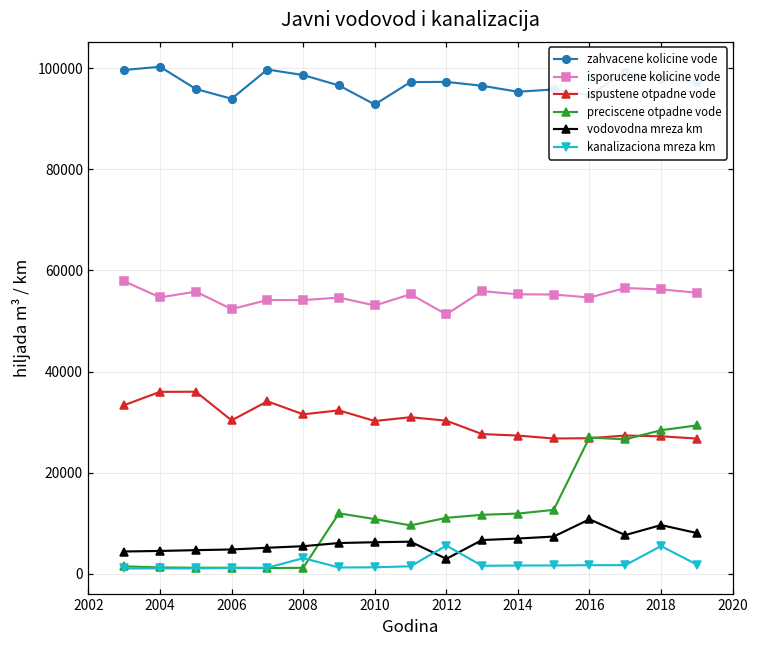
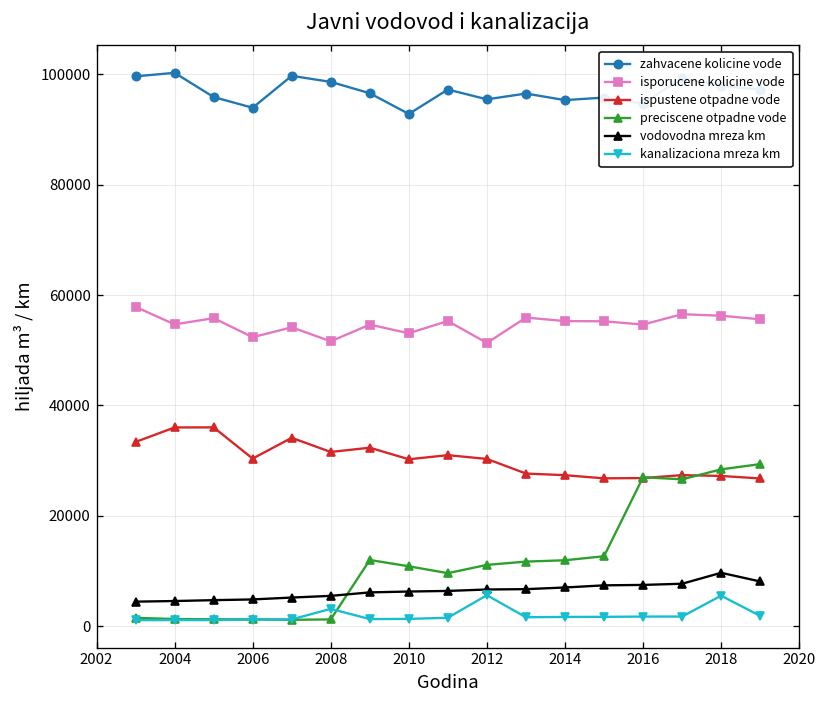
  {
    "zahvacene kolicine vode": {
      "2004": 100000,
      "2006": 94000,
      "2008": 99000,
      "2010": 93000,
-     "2012": 97000,
+     "2012": 95000,
      "2014": 95000
    },
    "isporucene kolicine vode": {
      "2004": 55000,
      "2006": 52000,
-     "2008": 54000,
+     "2008": 52000,
      "2010": 53000,
      "2012": 51000,
      "2014": 55000,
      "2016": 55000,
      "2018": 56000
    },
    "ispustene otpadne vode": {
      "2004": 36000,
      "2006": 30000,
      "2008": 32000,
      "2010": 30000,
      "2012": 30000,
      "2014": 27000,
      "2018": 27000
    },
    "preciscene otpadne vode": {
      "2008": 1000,
      "2010": 11000,
      "2012": 11000,
      "2014": 12000,
      "2018": 28000
    },
    "vodovodna mreza km": {
      "2004": 5000,
      "2006": 5000,
      "2008": 5000,
      "2010": 6000,
-     "2012": 3000,
+     "2012": 7000,
      "2014": 7000,
-     "2016": 11000,
+     "2016": 7000,
      "2018": 10000
    },
    "kanalizaciona mreza km": {
      "2008": 3000,
      "2010": 1000,
      "2012": 6000,
      "2014": 2000,
      "2016": 2000,
      "2018": 6000
    }
  }
